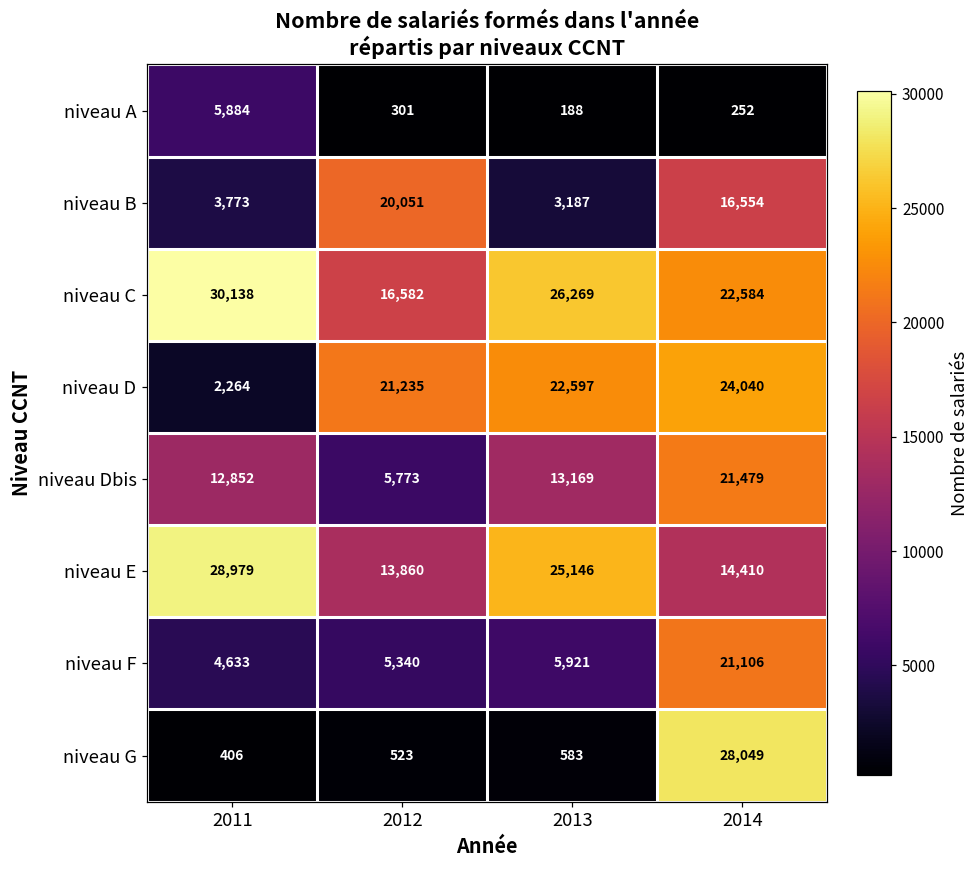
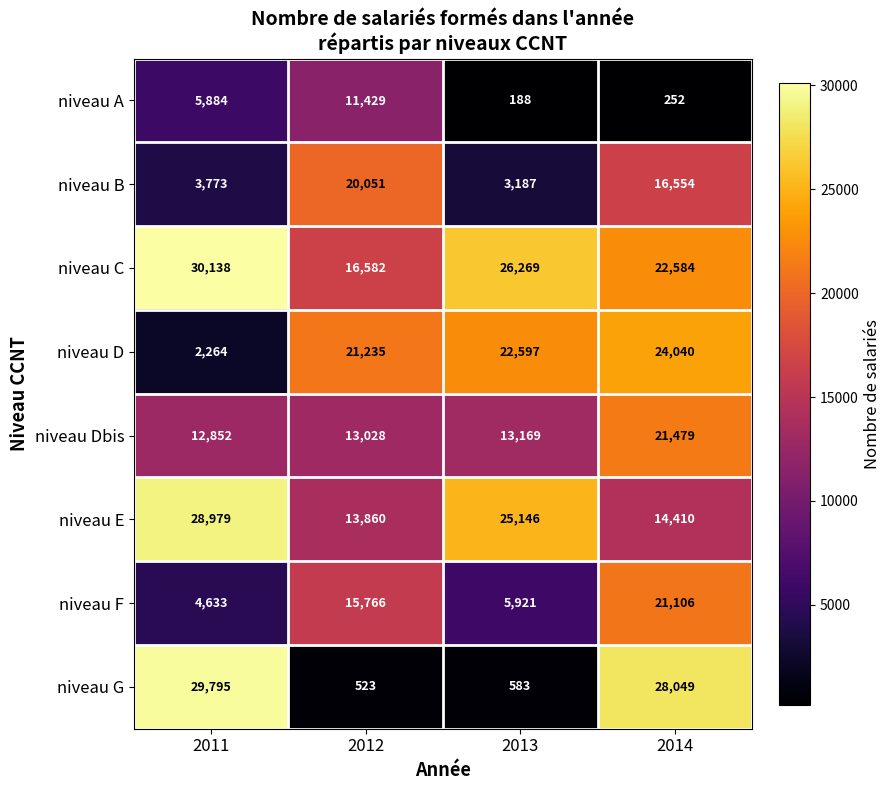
  {
    "niveau A": {
      "2011": "5,884",
-     "2012": "301",
+     "2012": "11,429",
      "2013": "188",
      "2014": "252"
    },
    "niveau B": {
      "2011": "3,773",
      "2012": "20,051",
      "2013": "3,187",
      "2014": "16,554"
    },
    "niveau C": {
      "2011": "30,138",
      "2012": "16,582",
      "2013": "26,269",
      "2014": "22,584"
    },
    "niveau D": {
      "2011": "2,264",
      "2012": "21,235",
      "2013": "22,597",
      "2014": "24,040"
    },
    "niveau Dbis": {
      "2011": "12,852",
-     "2012": "5,773",
+     "2012": "13,028",
      "2013": "13,169",
      "2014": "21,479"
    },
    "niveau E": {
      "2011": "28,979",
      "2012": "13,860",
      "2013": "25,146",
      "2014": "14,410"
    },
    "niveau F": {
      "2011": "4,633",
-     "2012": "5,340",
+     "2012": "15,766",
      "2013": "5,921",
      "2014": "21,106"
    },
    "niveau G": {
-     "2011": "406",
+     "2011": "29,795",
      "2012": "523",
      "2013": "583",
      "2014": "28,049"
    }
  }
